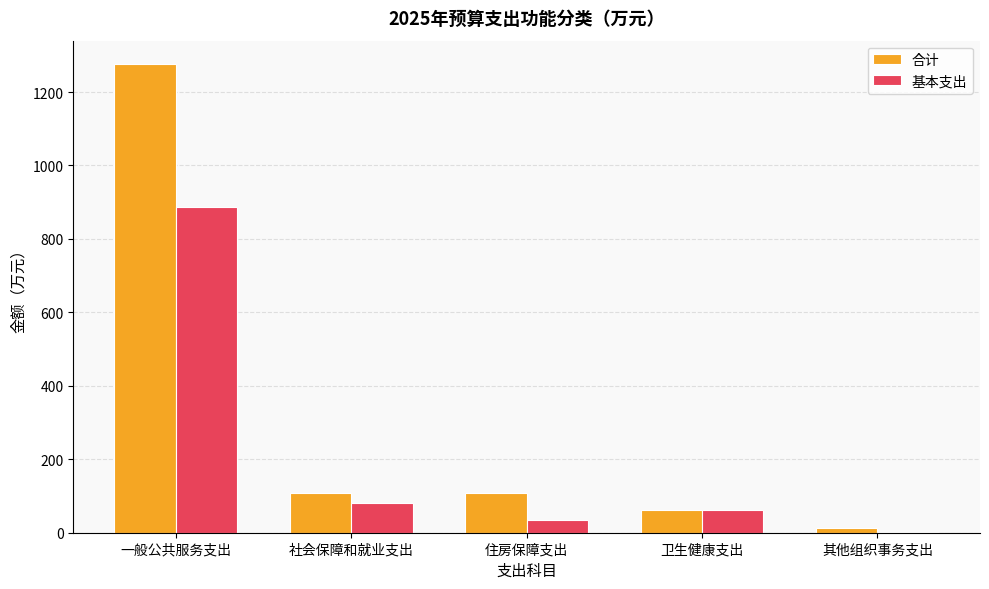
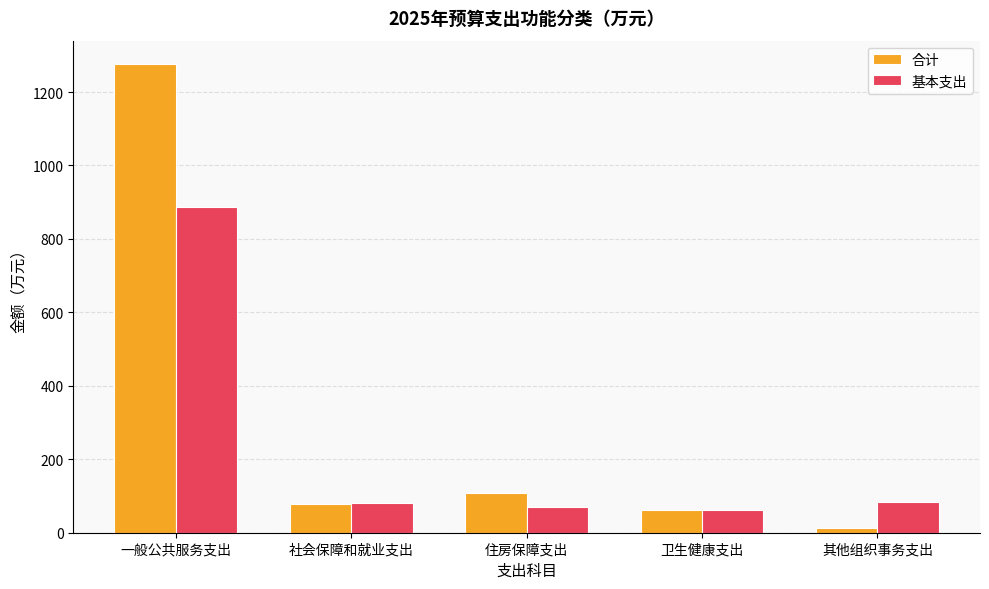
  {
    "合计": {
      "一般公共服务支出": 1280,
-     "社会保障和就业支出": 110,
+     "社会保障和就业支出": 80,
      "住房保障支出": 110,
      "卫生健康支出": 60,
      "其他组织事务支出": 10
    },
    "基本支出": {
      "一般公共服务支出": 890,
      "社会保障和就业支出": 80,
-     "住房保障支出": 40,
+     "住房保障支出": 70,
      "卫生健康支出": 60,
-     "其他组织事务支出": 0
+     "其他组织事务支出": 80
    }
  }
